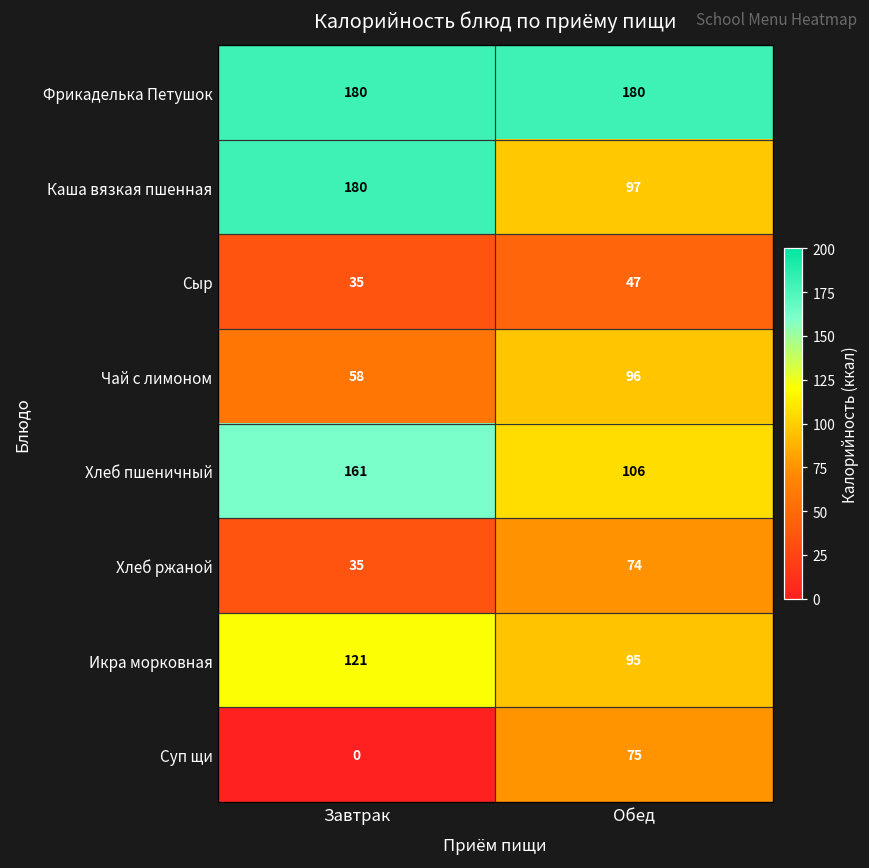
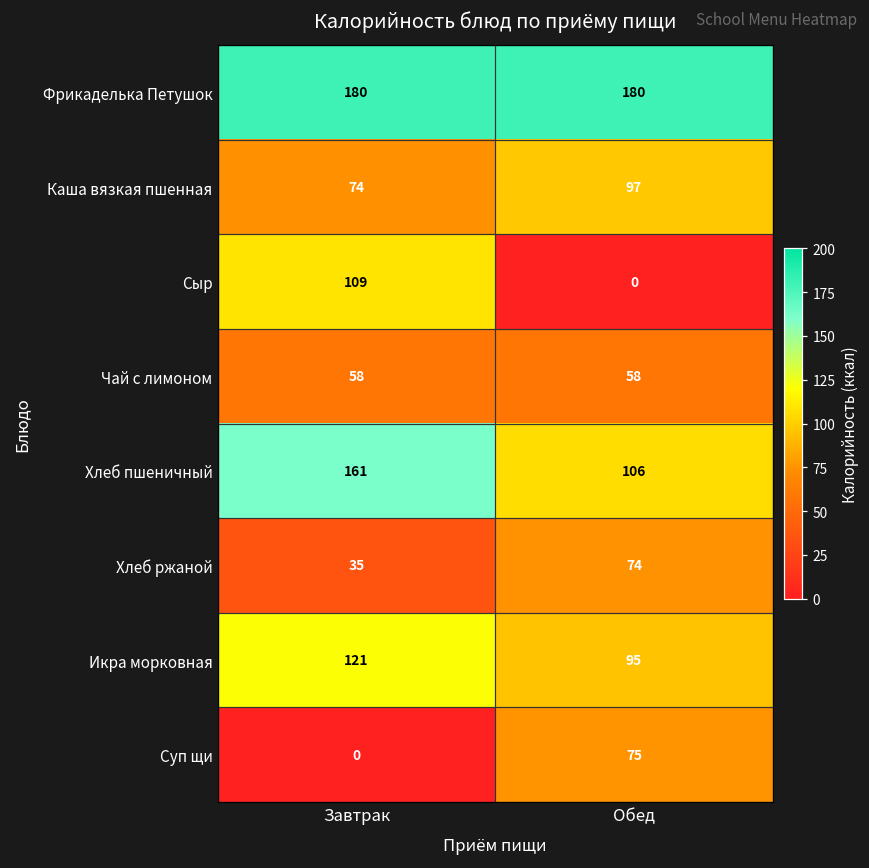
  {
    "Фрикаделька Петушок": {
      "Завтрак": 180,
      "Обед": 180
    },
    "Каша вязкая пшенная": {
-     "Завтрак": 180,
+     "Завтрак": 74,
      "Обед": 97
    },
    "Сыр": {
-     "Завтрак": 35,
-     "Обед": 47
+     "Завтрак": 109,
+     "Обед": 0
    },
    "Чай с лимоном": {
      "Завтрак": 58,
-     "Обед": 96
+     "Обед": 58
    },
    "Хлеб пшеничный": {
      "Завтрак": 161,
      "Обед": 106
    },
    "Хлеб ржаной": {
      "Завтрак": 35,
      "Обед": 74
    },
    "Икра морковная": {
      "Завтрак": 121,
      "Обед": 95
    },
    "Суп щи": {
      "Завтрак": 0,
      "Обед": 75
    }
  }
